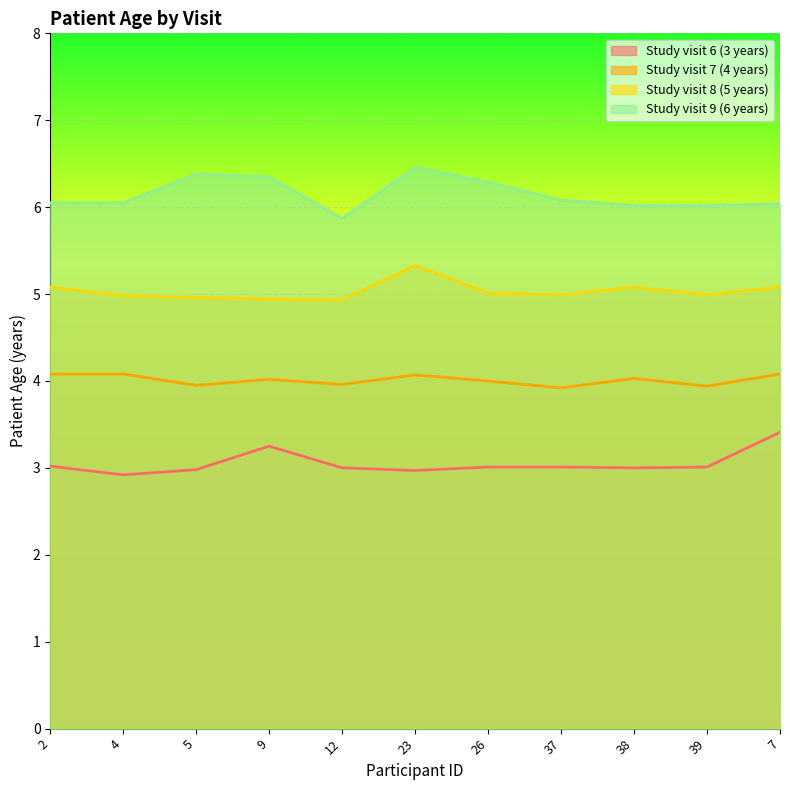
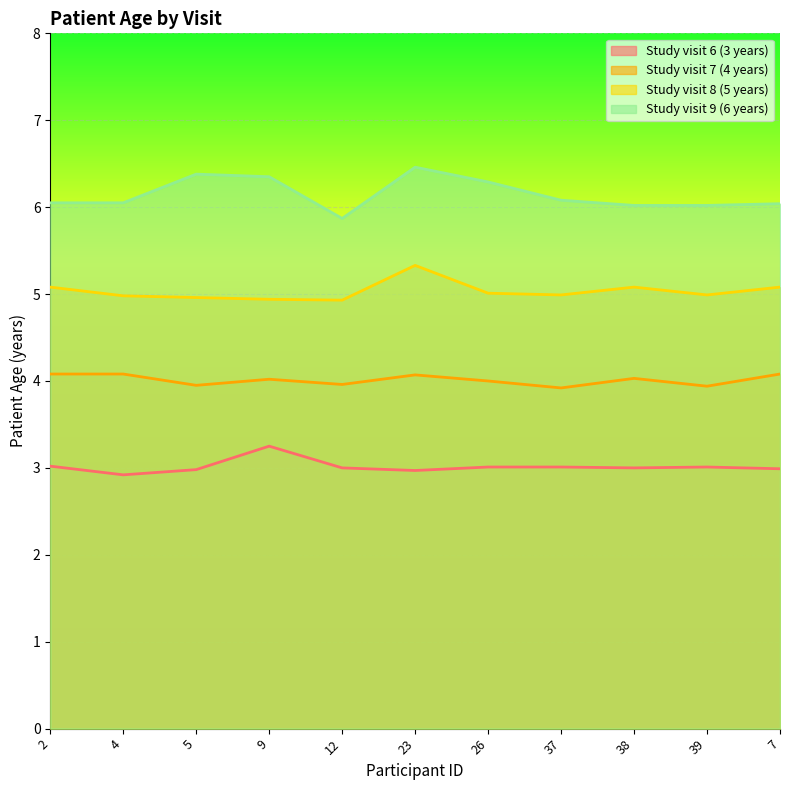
  {
    "Study visit 6 (3 years)": {
      "2": 3.0,
      "4": 2.9,
      "5": 3.0,
      "9": 3.3,
      "12": 3.0,
      "23": 3.0,
      "26": 3.0,
      "37": 3.0,
      "38": 3.0,
      "39": 3.0,
-     "7": 3.4
+     "7": 3.0
    },
    "Study visit 9 (6 years)": {
      "2": 6.1,
      "4": 6.1,
      "5": 6.4,
      "9": 6.4,
      "12": 5.9,
      "23": 6.5,
      "26": 6.3,
      "37": 6.1,
      "38": 6.0,
      "39": 6.0,
      "7": 6.0
    }
  }
